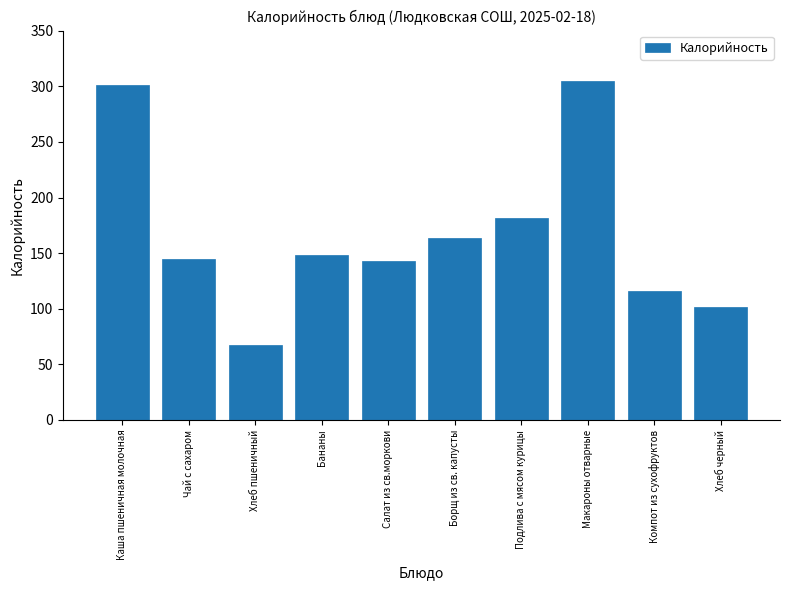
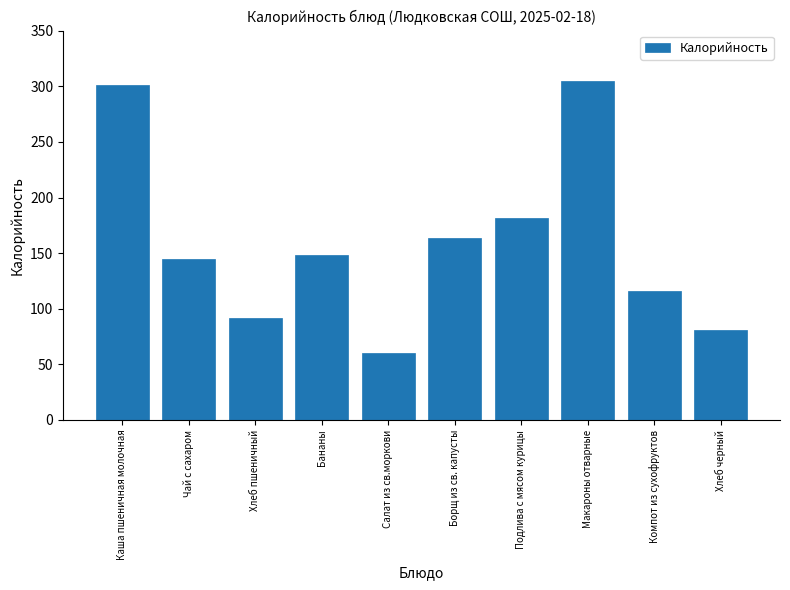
  {
    "Каша пшеничная молочная": 301,
    "Чай с сахаром": 145,
-   "Хлеб пшеничный": 67,
+   "Хлеб пшеничный": 92,
    "Бананы": 148,
-   "Салат из св.моркови": 143,
+   "Салат из св.моркови": 60,
    "Борщ из св. капусты": 164,
    "Подлива с мясом курицы": 182,
    "Макароны отварные": 305,
    "Компот из сухофруктов": 116,
-   "Хлеб черный": 102
+   "Хлеб черный": 81
  }
